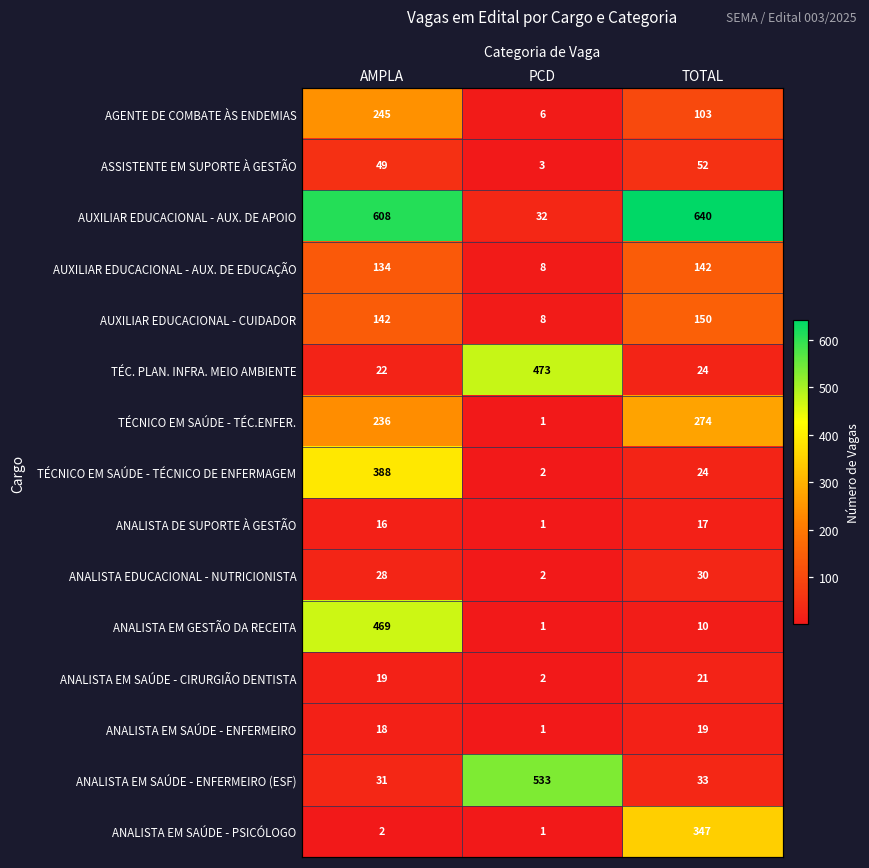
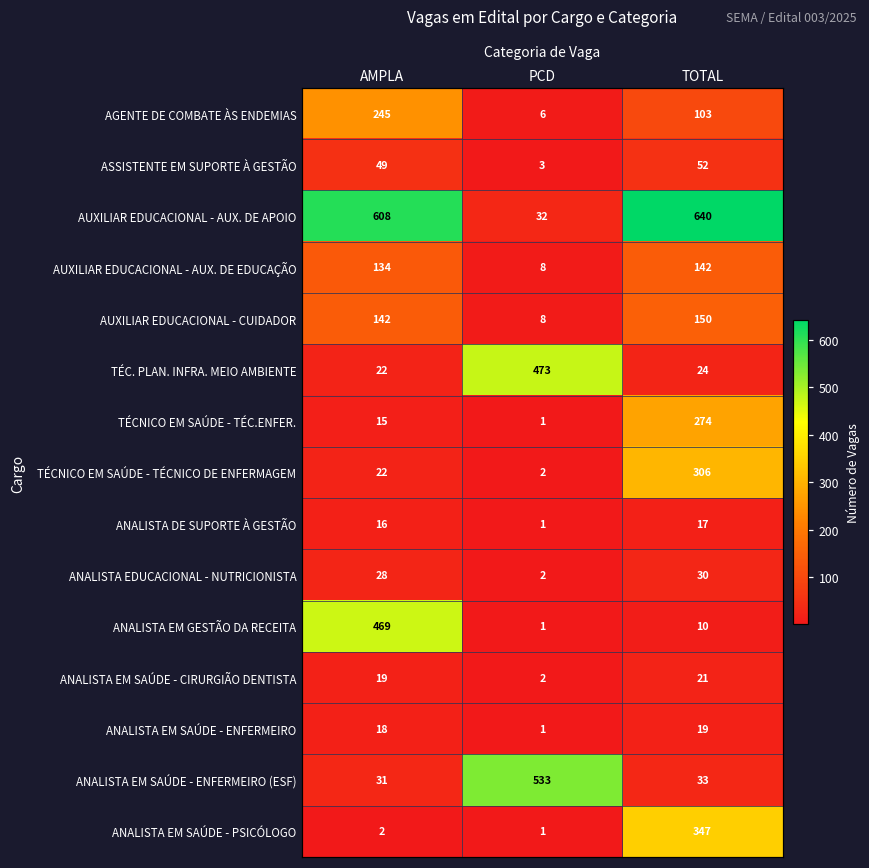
  {
    "AGENTE DE COMBATE ÀS ENDEMIAS": {
      "AMPLA": 245,
      "PCD": 6,
      "TOTAL": 103
    },
    "ASSISTENTE EM SUPORTE À GESTÃO": {
      "AMPLA": 49,
      "PCD": 3,
      "TOTAL": 52
    },
    "AUXILIAR EDUCACIONAL - AUX. DE APOIO": {
      "AMPLA": 608,
      "PCD": 32,
      "TOTAL": 640
    },
    "AUXILIAR EDUCACIONAL - AUX. DE EDUCAÇÃO": {
      "AMPLA": 134,
      "PCD": 8,
      "TOTAL": 142
    },
    "AUXILIAR EDUCACIONAL - CUIDADOR": {
      "AMPLA": 142,
      "PCD": 8,
      "TOTAL": 150
    },
    "TÉC. PLAN. INFRA. MEIO AMBIENTE": {
      "AMPLA": 22,
      "PCD": 473,
      "TOTAL": 24
    },
    "TÉCNICO EM SAÚDE - TÉC.ENFER.": {
-     "AMPLA": 236,
+     "AMPLA": 15,
      "PCD": 1,
      "TOTAL": 274
    },
    "TÉCNICO EM SAÚDE - TÉCNICO DE ENFERMAGEM": {
-     "AMPLA": 388,
+     "AMPLA": 22,
      "PCD": 2,
-     "TOTAL": 24
+     "TOTAL": 306
    },
    "ANALISTA DE SUPORTE À GESTÃO": {
      "AMPLA": 16,
      "PCD": 1,
      "TOTAL": 17
    },
    "ANALISTA EDUCACIONAL - NUTRICIONISTA": {
      "AMPLA": 28,
      "PCD": 2,
      "TOTAL": 30
    },
    "ANALISTA EM GESTÃO DA RECEITA": {
      "AMPLA": 469,
      "PCD": 1,
      "TOTAL": 10
    },
    "ANALISTA EM SAÚDE - CIRURGIÃO DENTISTA": {
      "AMPLA": 19,
      "PCD": 2,
      "TOTAL": 21
    },
    "ANALISTA EM SAÚDE - ENFERMEIRO": {
      "AMPLA": 18,
      "PCD": 1,
      "TOTAL": 19
    },
    "ANALISTA EM SAÚDE - ENFERMEIRO (ESF)": {
      "AMPLA": 31,
      "PCD": 533,
      "TOTAL": 33
    },
    "ANALISTA EM SAÚDE - PSICÓLOGO": {
      "AMPLA": 2,
      "PCD": 1,
      "TOTAL": 347
    }
  }
